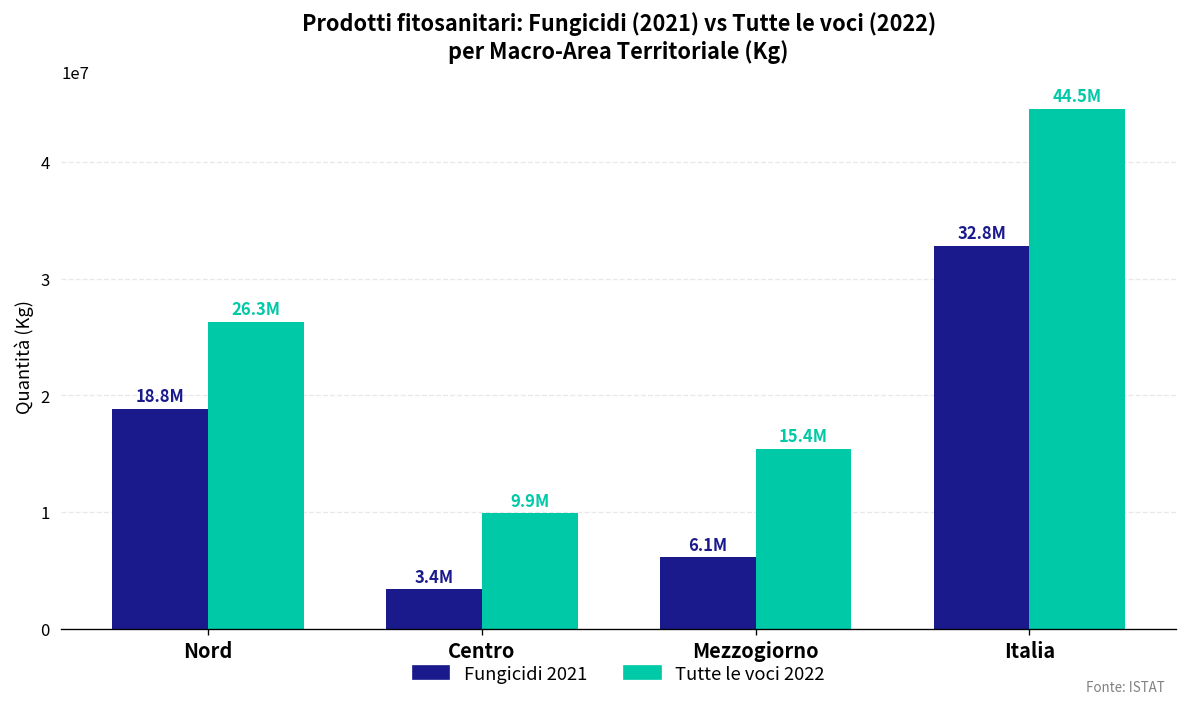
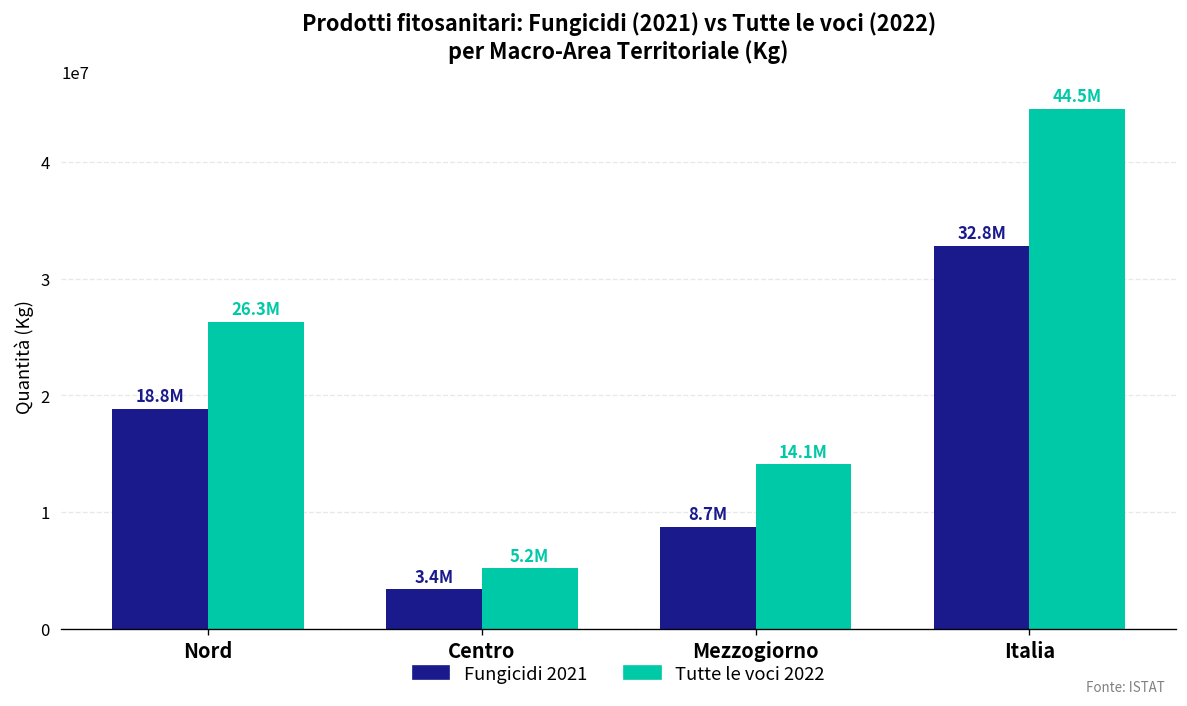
  {
    "Fungicidi 2021": {
      "Nord": "18.8M",
      "Centro": "3.4M",
-     "Mezzogiorno": "6.1M",
+     "Mezzogiorno": "8.7M",
      "Italia": "32.8M"
    },
    "Tutte le voci 2022": {
      "Nord": "26.3M",
-     "Centro": "9.9M",
-     "Mezzogiorno": "15.4M",
+     "Centro": "5.2M",
+     "Mezzogiorno": "14.1M",
      "Italia": "44.5M"
    }
  }
